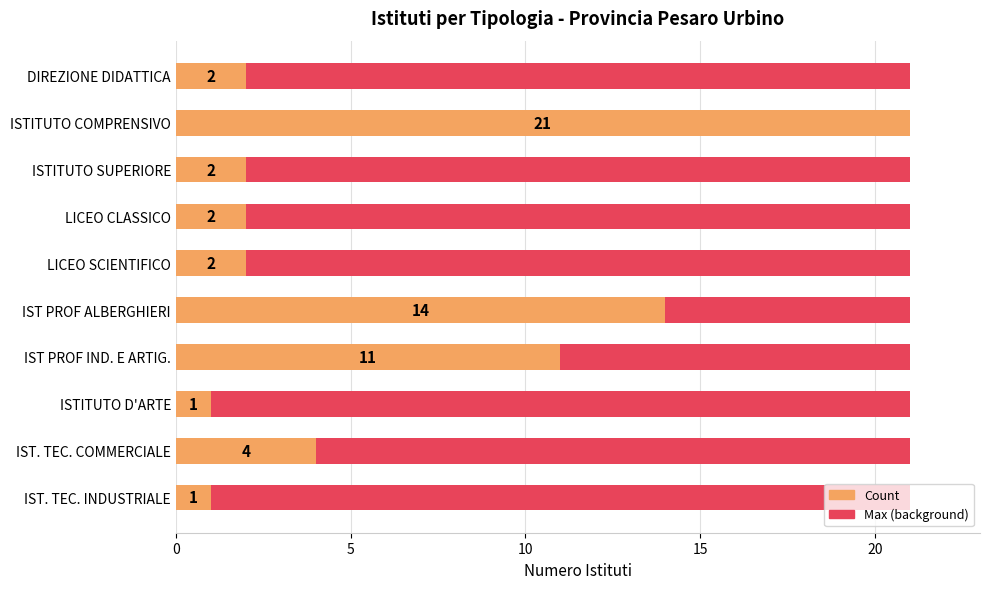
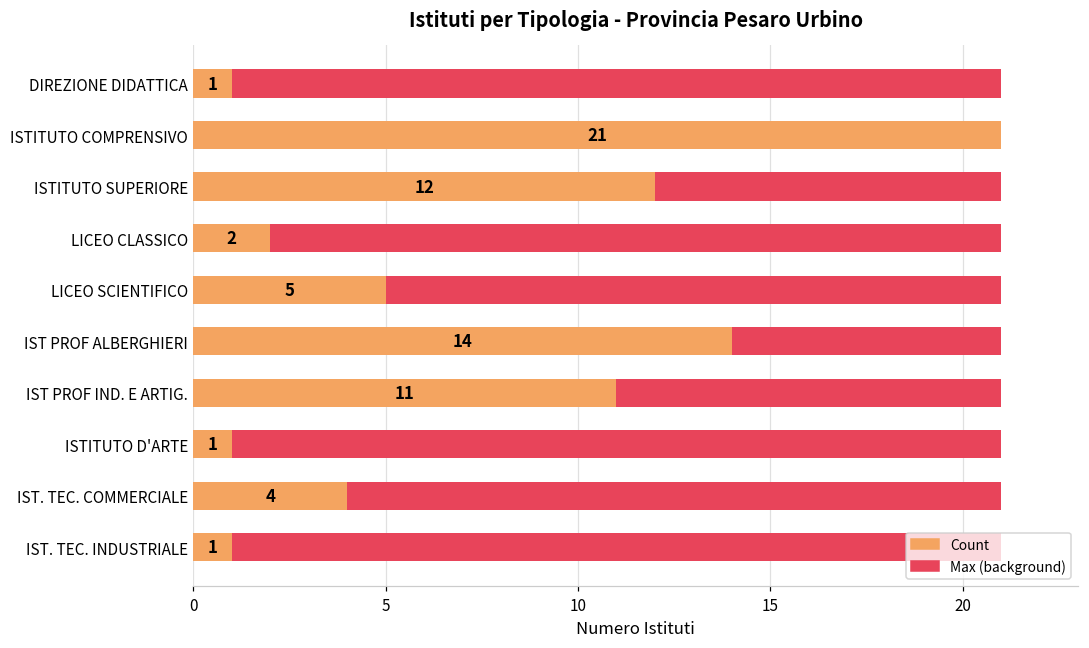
  {
    "Count": {
-     "DIREZIONE DIDATTICA": 2,
+     "DIREZIONE DIDATTICA": 1,
      "ISTITUTO COMPRENSIVO": 21,
-     "ISTITUTO SUPERIORE": 2,
-     "LICEO SCIENTIFICO": 2
+     "ISTITUTO SUPERIORE": 12,
+     "LICEO SCIENTIFICO": 5
    }
  }
